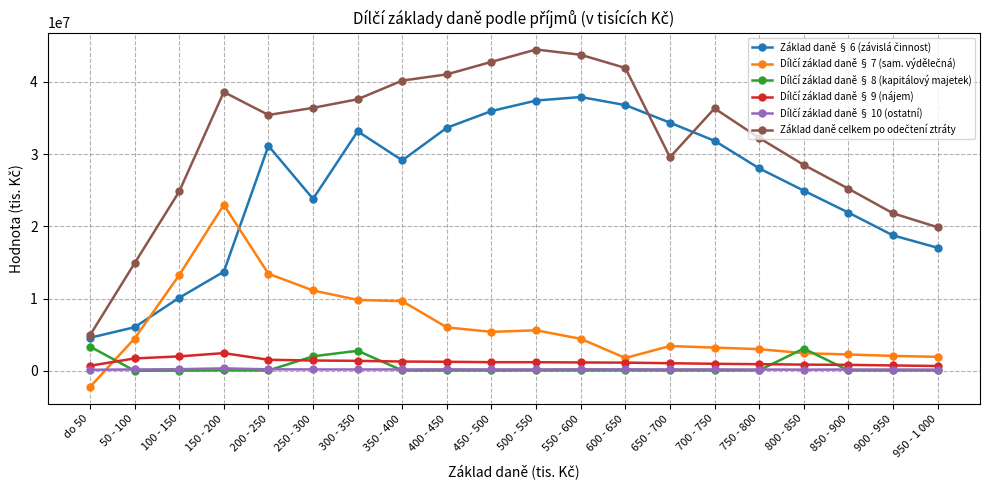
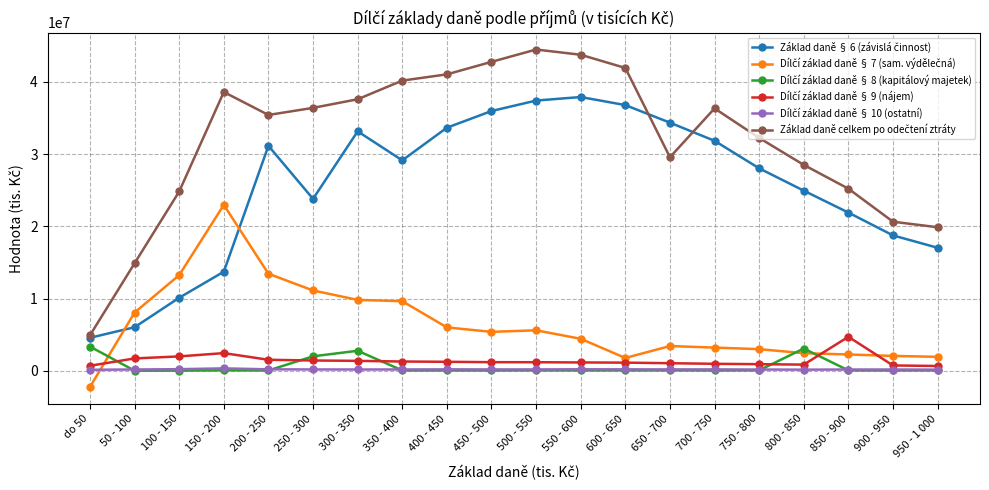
  {
    "Základ daně § 6 (závislá činnost)": {
      "50 - 100": 6000000,
      "100 - 150": 10000000,
      "150 - 200": 14000000,
      "200 - 250": 31000000,
      "250 - 300": 24000000,
      "300 - 350": 33000000,
      "350 - 400": 29000000,
      "400 - 450": 34000000,
      "450 - 500": 36000000,
      "500 - 550": 37000000,
      "550 - 600": 38000000,
      "600 - 650": 37000000,
      "650 - 700": 34000000,
      "700 - 750": 32000000,
      "750 - 800": 28000000,
      "800 - 850": 25000000,
      "850 - 900": 22000000,
      "900 - 950": 19000000,
      "950 - 1 000": 17000000
    },
    "Dílčí základ daně § 7 (sam. výdělečná)": {
      "do 50": -2000000,
-     "50 - 100": 4000000,
+     "50 - 100": 8000000,
      "100 - 150": 13000000,
      "150 - 200": 23000000,
      "200 - 250": 13000000,
      "250 - 300": 11000000,
      "300 - 350": 10000000,
      "350 - 400": 10000000,
      "400 - 450": 6000000,
      "450 - 500": 5000000,
      "500 - 550": 6000000,
      "550 - 600": 4000000,
      "600 - 650": 2000000,
      "650 - 700": 3000000,
      "700 - 750": 3000000,
      "750 - 800": 3000000,
      "800 - 850": 2000000,
      "850 - 900": 2000000,
      "900 - 950": 2000000,
      "950 - 1 000": 2000000
    },
    "Dílčí základ daně § 8 (kapitálový majetek)": {
      "do 50": 3000000,
      "250 - 300": 2000000,
      "300 - 350": 3000000,
      "800 - 850": 3000000
    },
    "Dílčí základ daně § 9 (nájem)": {
      "do 50": 1000000,
      "50 - 100": 2000000,
      "100 - 150": 2000000,
      "150 - 200": 2000000,
      "200 - 250": 2000000,
      "250 - 300": 1000000,
      "300 - 350": 1000000,
      "350 - 400": 1000000,
      "400 - 450": 1000000,
      "450 - 500": 1000000,
      "500 - 550": 1000000,
      "550 - 600": 1000000,
      "600 - 650": 1000000,
      "650 - 700": 1000000,
      "700 - 750": 1000000,
      "750 - 800": 1000000,
      "800 - 850": 1000000,
-     "850 - 900": 1000000,
+     "850 - 900": 5000000,
      "900 - 950": 1000000,
      "950 - 1 000": 1000000
    },
    "Dílčí základ daně § 10 (ostatní)": {
      "do 50": 0,
      "250 - 300": 0,
      "300 - 350": 0,
      "800 - 850": 0
    },
    "Základ daně celkem po odečtení ztráty": {
      "50 - 100": 15000000,
      "100 - 150": 25000000,
      "150 - 200": 39000000,
      "200 - 250": 35000000,
      "250 - 300": 36000000,
      "300 - 350": 38000000,
      "350 - 400": 40000000,
      "400 - 450": 41000000,
      "450 - 500": 43000000,
      "500 - 550": 44000000,
      "550 - 600": 44000000,
      "600 - 650": 42000000,
      "650 - 700": 30000000,
      "700 - 750": 36000000,
      "800 - 850": 29000000,
      "850 - 900": 25000000,
-     "900 - 950": 22000000,
+     "900 - 950": 21000000,
      "950 - 1 000": 20000000
    }
  }
